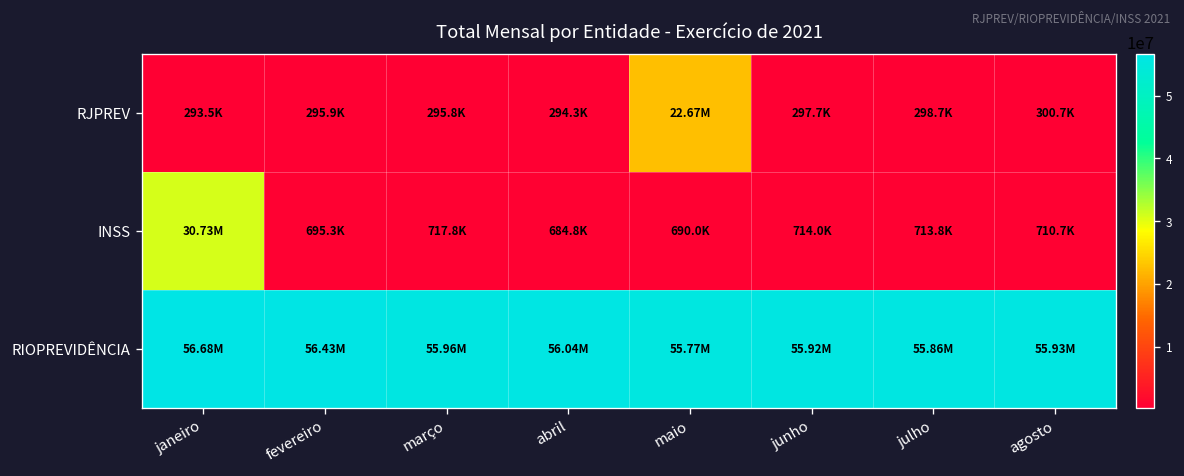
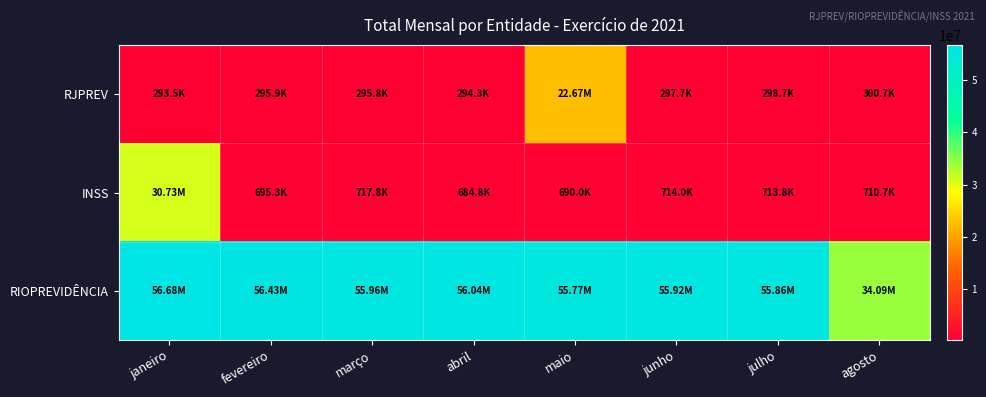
  {
    "RJPREV": {
      "janeiro": "293.5K",
      "fevereiro": "295.9K",
      "março": "295.8K",
      "abril": "294.3K",
      "maio": "22.67M",
      "junho": "297.7K",
      "julho": "298.7K",
      "agosto": "300.7K"
    },
    "INSS": {
      "janeiro": "30.73M",
      "fevereiro": "695.3K",
      "março": "717.8K",
      "abril": "684.8K",
      "maio": "690.0K",
      "junho": "714.0K",
      "julho": "713.8K",
      "agosto": "710.7K"
    },
    "RIOPREVIDÊNCIA": {
      "janeiro": "56.68M",
      "fevereiro": "56.43M",
      "março": "55.96M",
      "abril": "56.04M",
      "maio": "55.77M",
      "junho": "55.92M",
      "julho": "55.86M",
-     "agosto": "55.93M"
+     "agosto": "34.09M"
    }
  }
